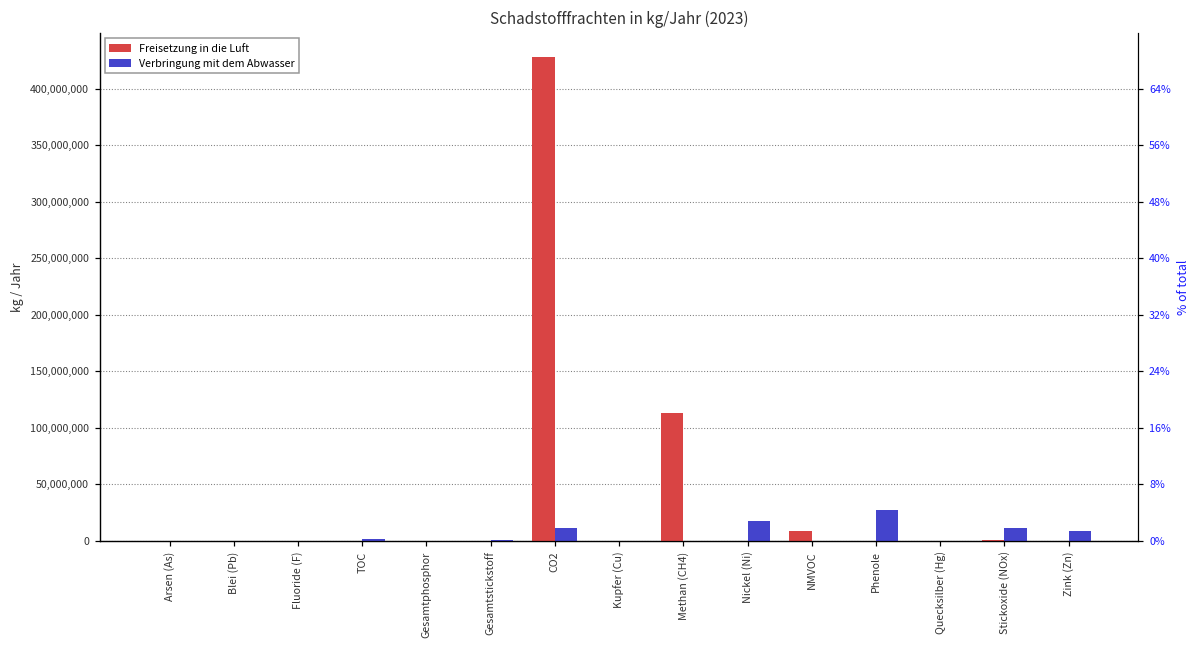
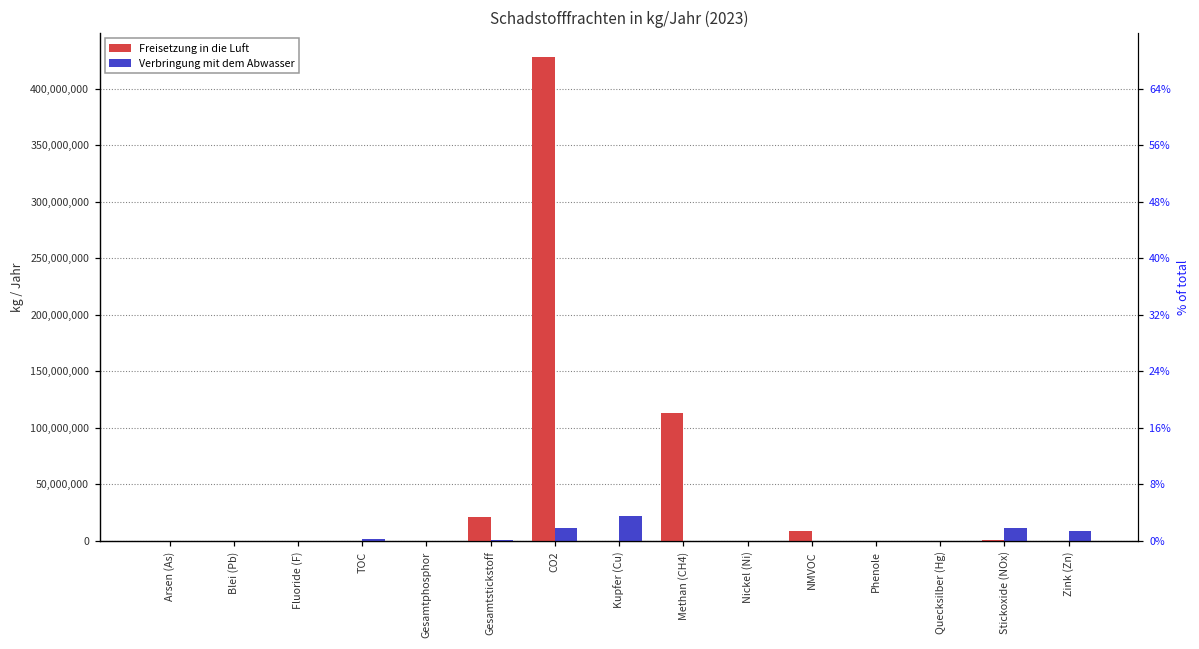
  {
    "Freisetzung in die Luft": {
      "Arsen (As)": "0",
      "Blei (Pb)": "0",
      "Fluoride (F)": "0",
      "TOC": "0",
      "Gesamtphosphor": "0",
-     "Gesamtstickstoff": "0",
+     "Gesamtstickstoff": "21,000,000",
      "CO2": "428,000,000",
      "Kupfer (Cu)": "0",
      "Methan (CH4)": "113,000,000",
      "Nickel (Ni)": "0",
      "NMVOC": "8,000,000",
      "Phenole": "0",
      "Quecksilber (Hg)": "0",
      "Zink (Zn)": "0"
    },
    "Verbringung mit dem Abwasser": {
      "CO2": "11,000,000",
-     "Kupfer (Cu)": "0",
+     "Kupfer (Cu)": "22,000,000",
      "Methan (CH4)": "0",
-     "Nickel (Ni)": "18,000,000",
+     "Nickel (Ni)": "0",
      "NMVOC": "0",
-     "Phenole": "27,000,000",
+     "Phenole": "0",
      "Stickoxide (NOx)": "11,000,000",
      "Zink (Zn)": "9,000,000"
    }
  }
